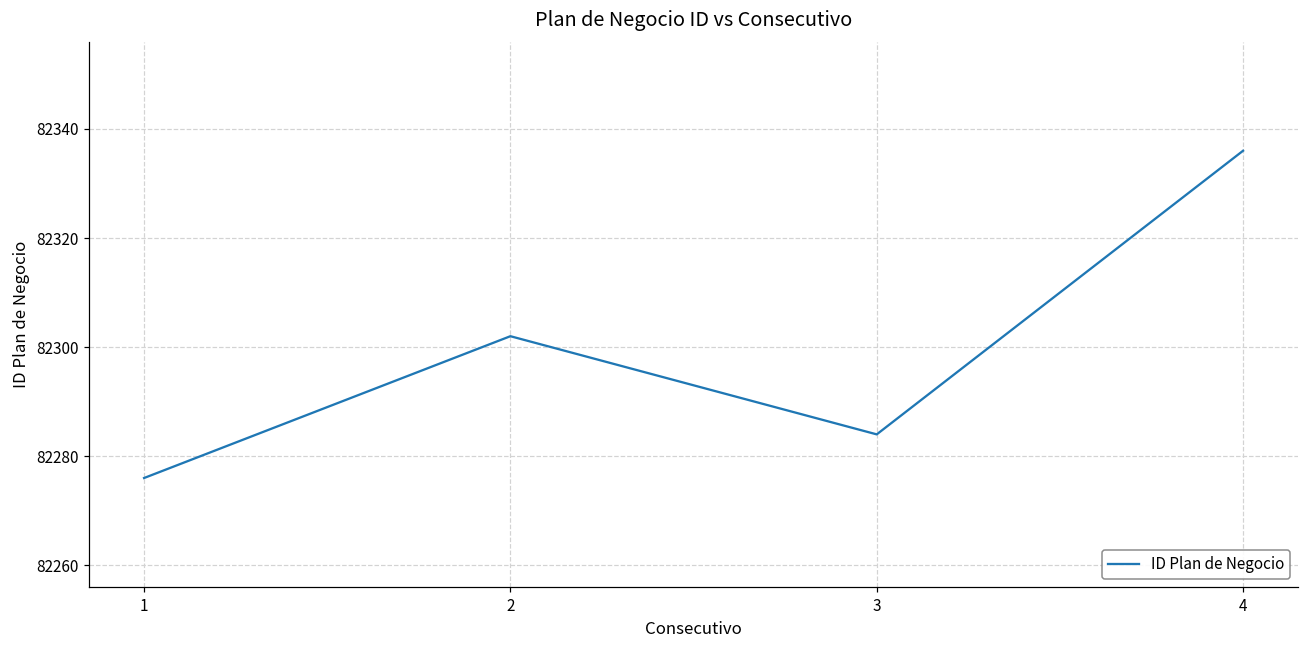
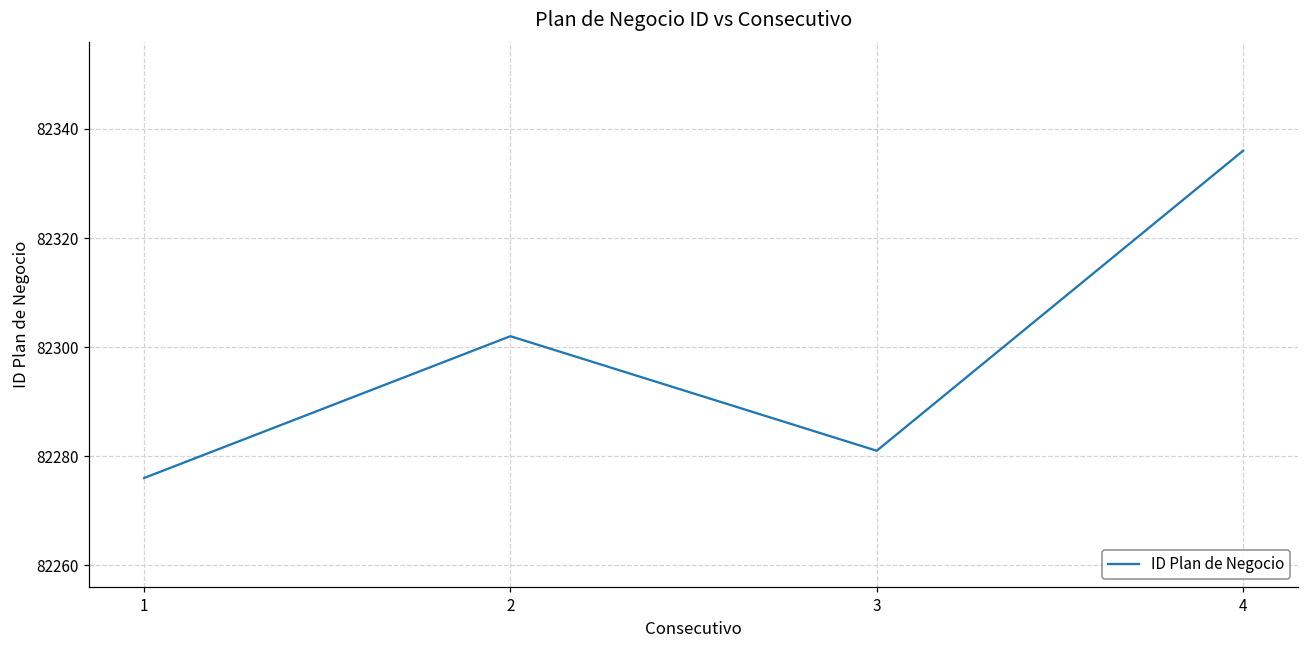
  {
    "1": 82276,
    "2": 82302,
-   "3": 82284,
+   "3": 82281,
    "4": 82336
  }
